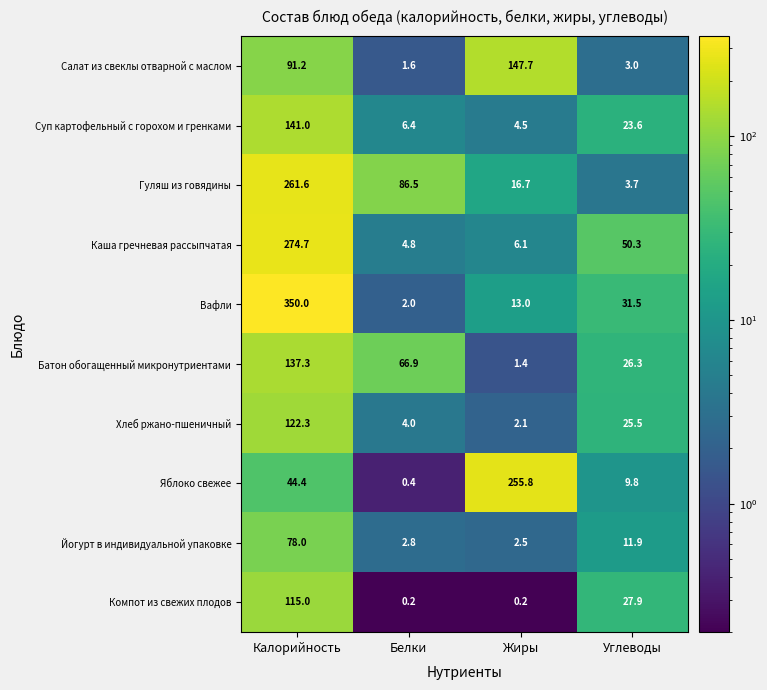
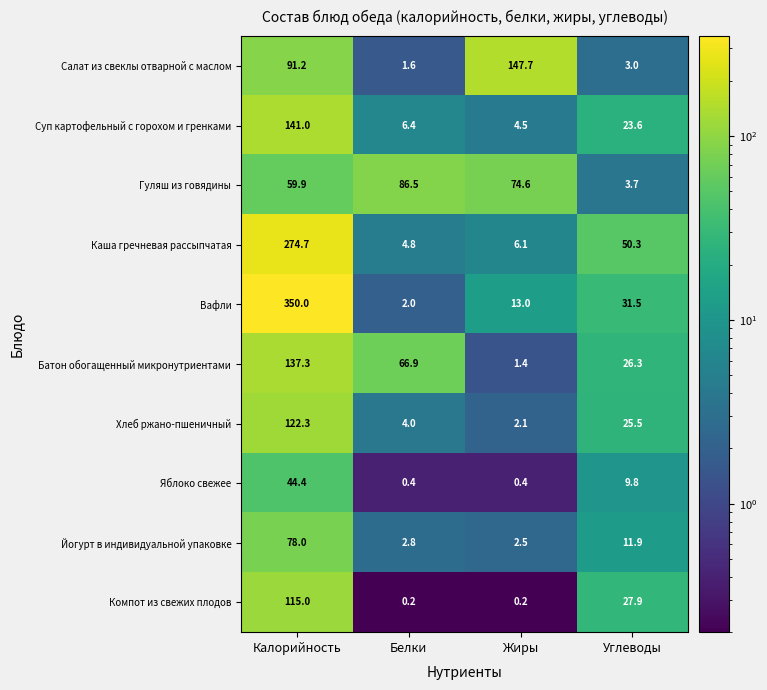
  {
    "Салат из свеклы отварной с маслом": {
      "Калорийность": 91.2,
      "Белки": 1.6,
      "Жиры": 147.7,
      "Углеводы": 3.0
    },
    "Суп картофельный с горохом и гренками": {
      "Калорийность": 141.0,
      "Белки": 6.4,
      "Жиры": 4.5,
      "Углеводы": 23.6
    },
    "Гуляш из говядины": {
-     "Калорийность": 261.6,
+     "Калорийность": 59.9,
      "Белки": 86.5,
-     "Жиры": 16.7,
+     "Жиры": 74.6,
      "Углеводы": 3.7
    },
    "Каша гречневая рассыпчатая": {
      "Калорийность": 274.7,
      "Белки": 4.8,
      "Жиры": 6.1,
      "Углеводы": 50.3
    },
    "Вафли": {
      "Калорийность": 350.0,
      "Белки": 2.0,
      "Жиры": 13.0,
      "Углеводы": 31.5
    },
    "Батон обогащенный микронутриентами": {
      "Калорийность": 137.3,
      "Белки": 66.9,
      "Жиры": 1.4,
      "Углеводы": 26.3
    },
    "Хлеб ржано-пшеничный": {
      "Калорийность": 122.3,
      "Белки": 4.0,
      "Жиры": 2.1,
      "Углеводы": 25.5
    },
    "Яблоко свежее": {
      "Калорийность": 44.4,
      "Белки": 0.4,
-     "Жиры": 255.8,
+     "Жиры": 0.4,
      "Углеводы": 9.8
    },
    "Йогурт в индивидуальной упаковке": {
      "Калорийность": 78.0,
      "Белки": 2.8,
      "Жиры": 2.5,
      "Углеводы": 11.9
    },
    "Компот из свежих плодов": {
      "Калорийность": 115.0,
      "Белки": 0.2,
      "Жиры": 0.2,
      "Углеводы": 27.9
    }
  }
